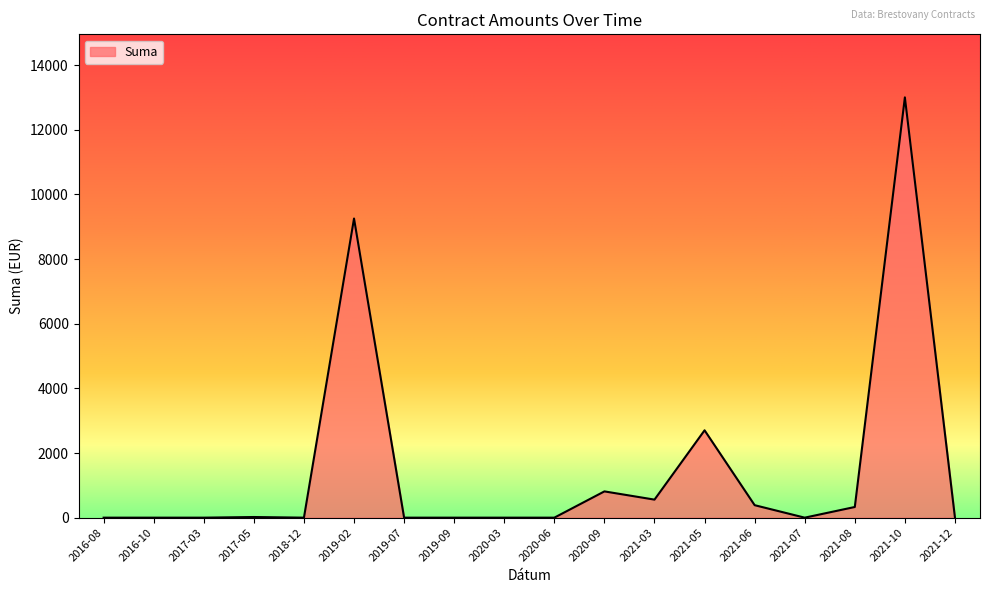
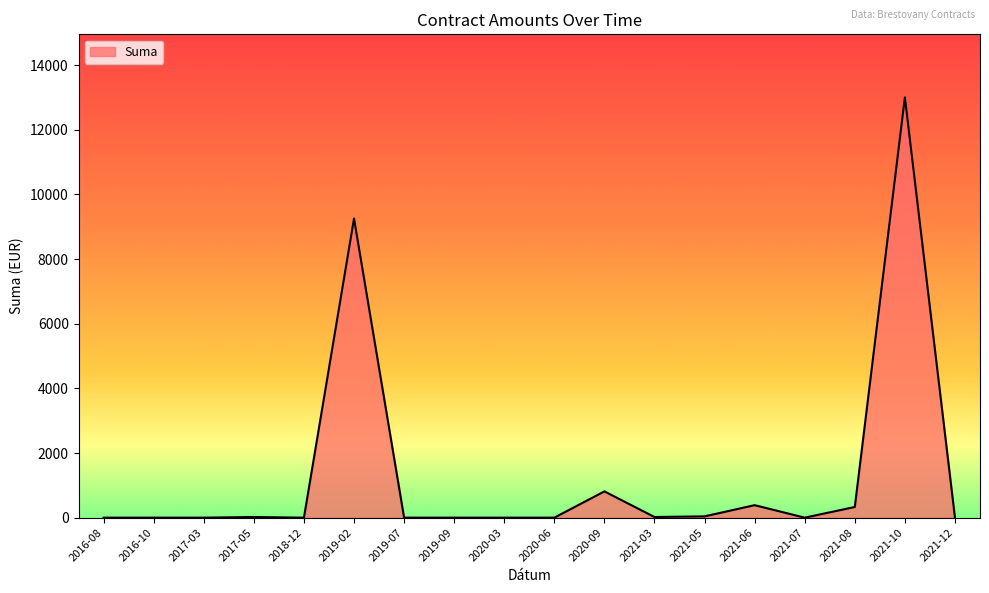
  {
    "2016-08": 0,
    "2016-10": 0,
    "2017-03": 0,
    "2017-05": 0,
    "2018-12": 0,
    "2019-02": 9300,
    "2019-07": 0,
    "2019-09": 0,
    "2020-03": 0,
    "2020-06": 0,
    "2020-09": 800,
-   "2021-03": 600,
-   "2021-05": 2700,
+   "2021-03": 0,
+   "2021-05": 0,
    "2021-06": 400,
    "2021-07": 0,
    "2021-08": 300,
    "2021-10": 13000,
    "2021-12": 0
  }
